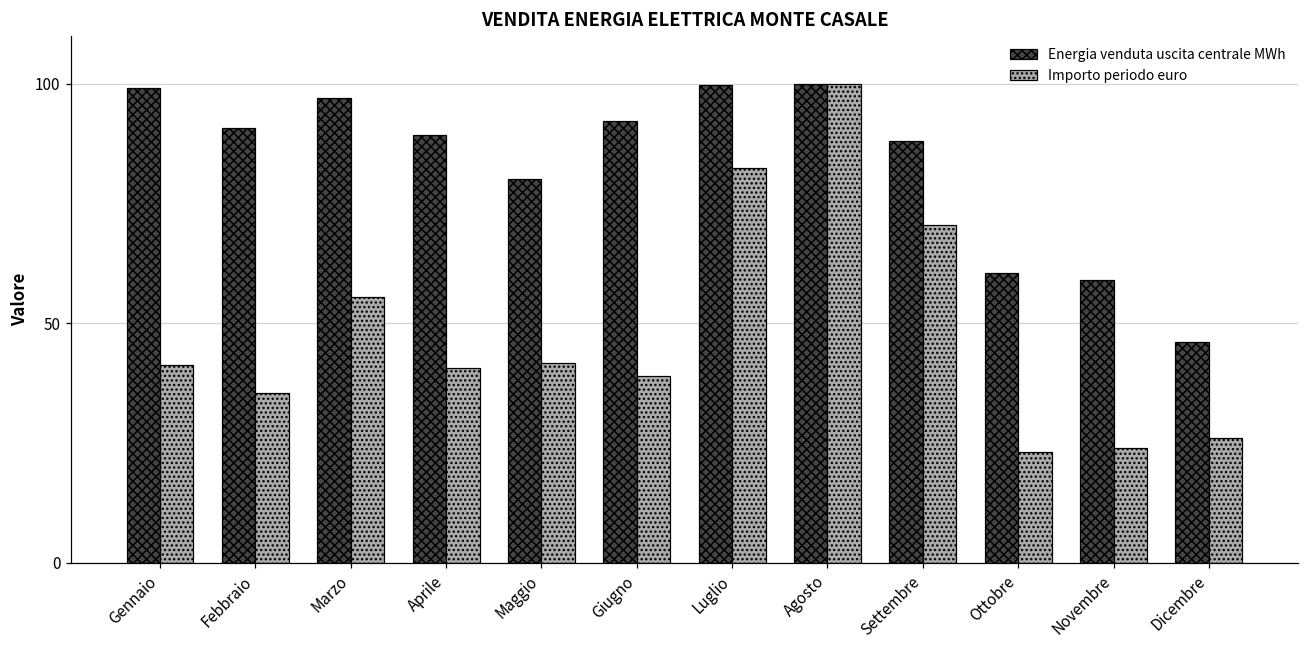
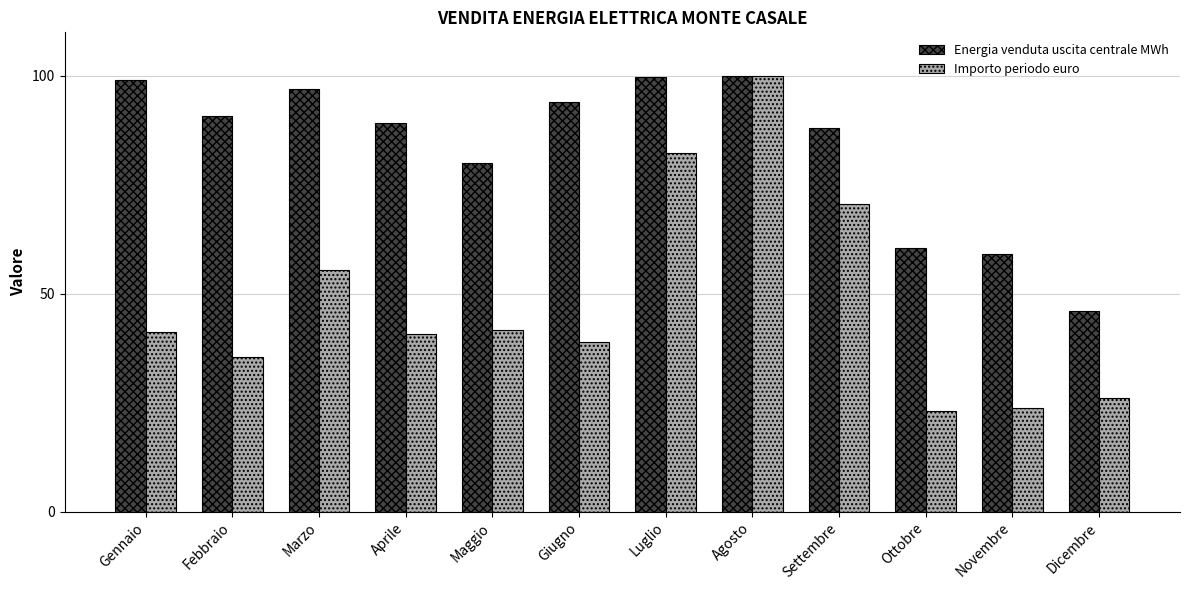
  {
    "Energia venduta uscita centrale MWh": {
      "Gennaio": 99,
      "Febbraio": 91,
      "Marzo": 97,
      "Aprile": 89,
      "Maggio": 80,
-     "Giugno": 92,
+     "Giugno": 94,
      "Luglio": 100,
      "Agosto": 100,
      "Settembre": 88,
      "Ottobre": 61,
      "Novembre": 59,
      "Dicembre": 46
    },
    "Importo periodo euro": {
      "Gennaio": 41,
      "Febbraio": 35,
      "Marzo": 55,
      "Aprile": 41,
      "Maggio": 42,
      "Giugno": 39,
      "Luglio": 82,
      "Agosto": 100,
      "Settembre": 71,
      "Ottobre": 23,
      "Novembre": 24,
      "Dicembre": 26
    }
  }
